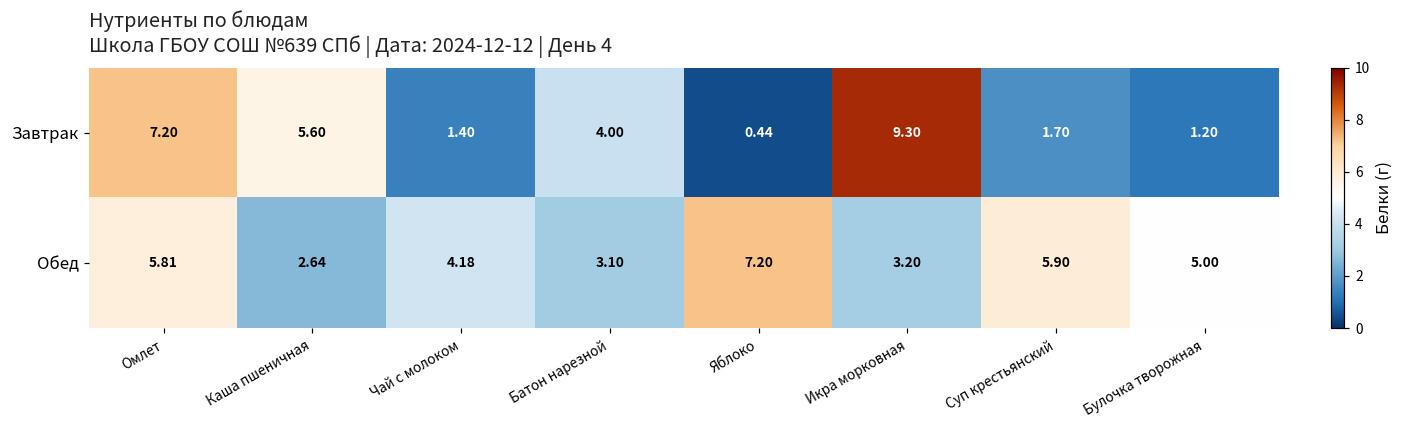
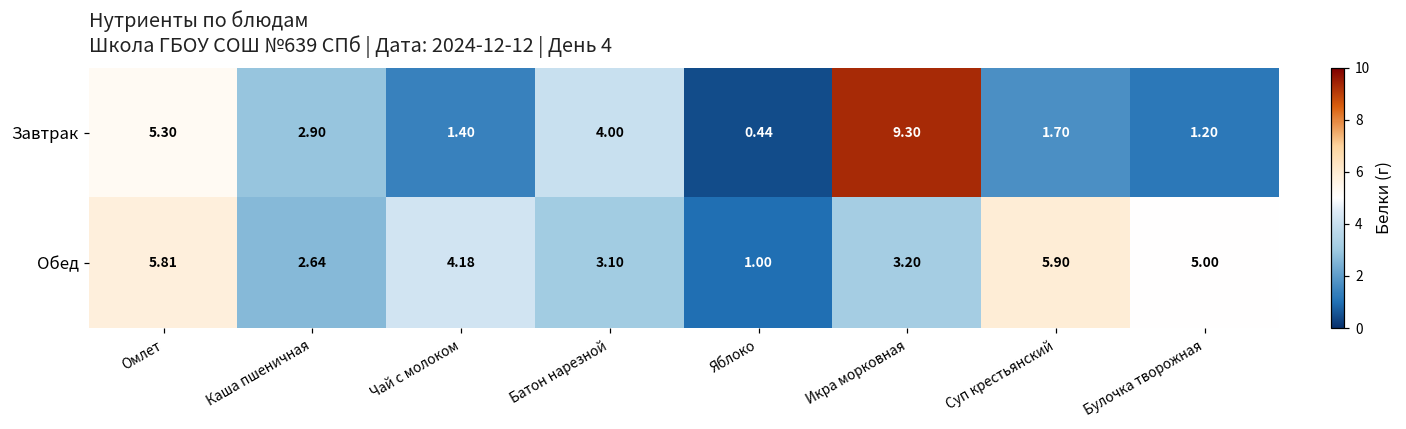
  {
    "Завтрак": {
-     "Омлет": 7.20,
-     "Каша пшеничная": 5.60,
+     "Омлет": 5.30,
+     "Каша пшеничная": 2.90,
      "Чай с молоком": 1.40,
      "Батон нарезной": 4.00,
      "Яблоко": 0.44,
      "Икра морковная": 9.30,
      "Суп крестьянский": 1.70,
      "Булочка творожная": 1.20
    },
    "Обед": {
      "Омлет": 5.81,
      "Каша пшеничная": 2.64,
      "Чай с молоком": 4.18,
      "Батон нарезной": 3.10,
-     "Яблоко": 7.20,
+     "Яблоко": 1.00,
      "Икра морковная": 3.20,
      "Суп крестьянский": 5.90,
      "Булочка творожная": 5.00
    }
  }
